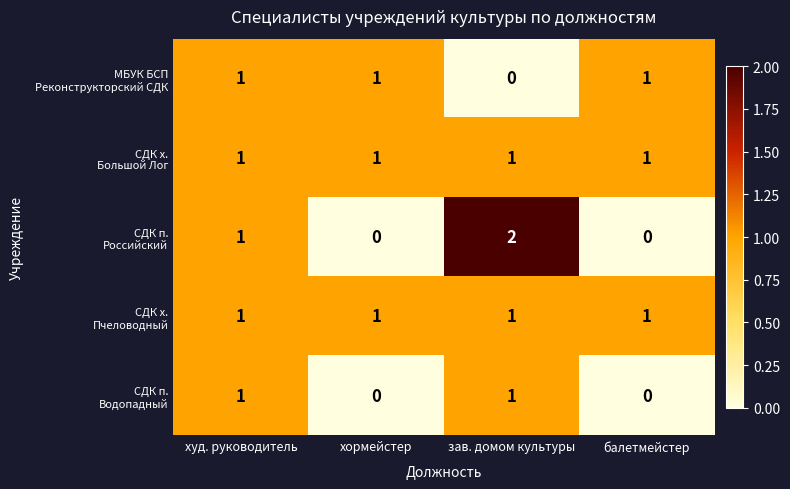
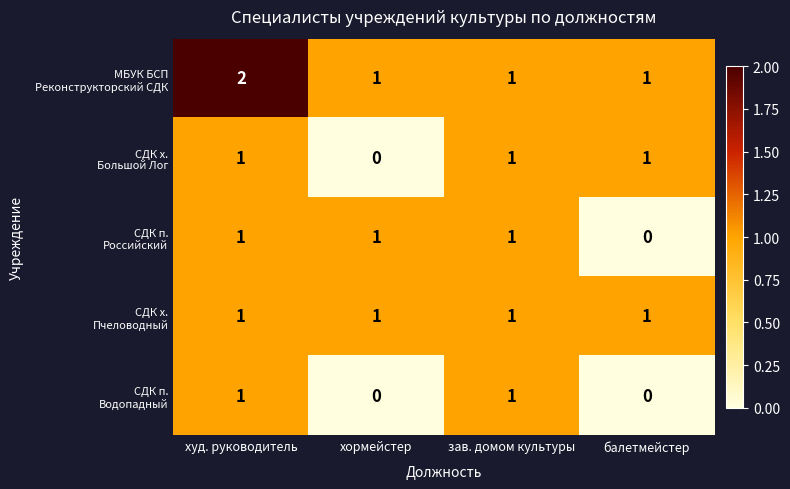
  {
    "МБУК БСП Реконструкторский СДК": {
-     "худ. руководитель": 1,
+     "худ. руководитель": 2,
      "хормейстер": 1,
-     "зав. домом культуры": 0,
+     "зав. домом культуры": 1,
      "балетмейстер": 1
    },
    "СДК х. Большой Лог": {
      "худ. руководитель": 1,
-     "хормейстер": 1,
+     "хормейстер": 0,
      "зав. домом культуры": 1,
      "балетмейстер": 1
    },
    "СДК п. Российский": {
      "худ. руководитель": 1,
-     "хормейстер": 0,
-     "зав. домом культуры": 2,
+     "хормейстер": 1,
+     "зав. домом культуры": 1,
      "балетмейстер": 0
    },
    "СДК х. Пчеловодный": {
      "худ. руководитель": 1,
      "хормейстер": 1,
      "зав. домом культуры": 1,
      "балетмейстер": 1
    },
    "СДК п. Водопадный": {
      "худ. руководитель": 1,
      "хормейстер": 0,
      "зав. домом культуры": 1,
      "балетмейстер": 0
    }
  }
